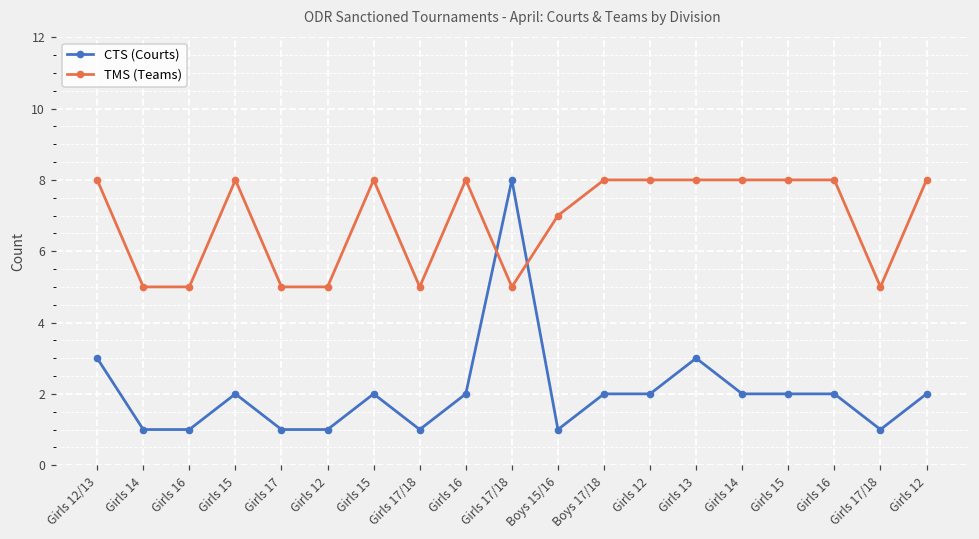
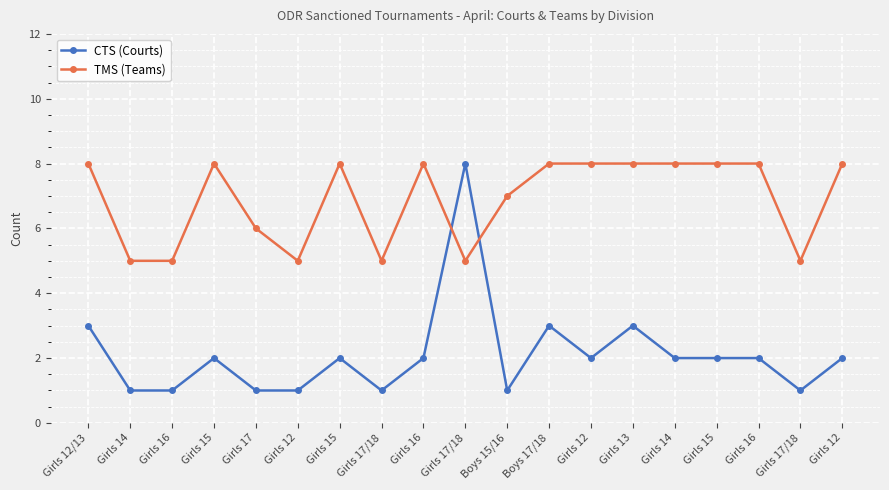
  {
    "CTS (Courts)": {
      "Girls 12/13": 3,
      "Girls 17": 1,
      "Boys 15/16": 1,
-     "Boys 17/18": 2,
+     "Boys 17/18": 3,
      "Girls 13": 3
    },
    "TMS (Teams)": {
      "Girls 12/13": 8,
-     "Girls 17": 5,
+     "Girls 17": 6,
      "Boys 15/16": 7,
      "Boys 17/18": 8,
      "Girls 13": 8
    }
  }
